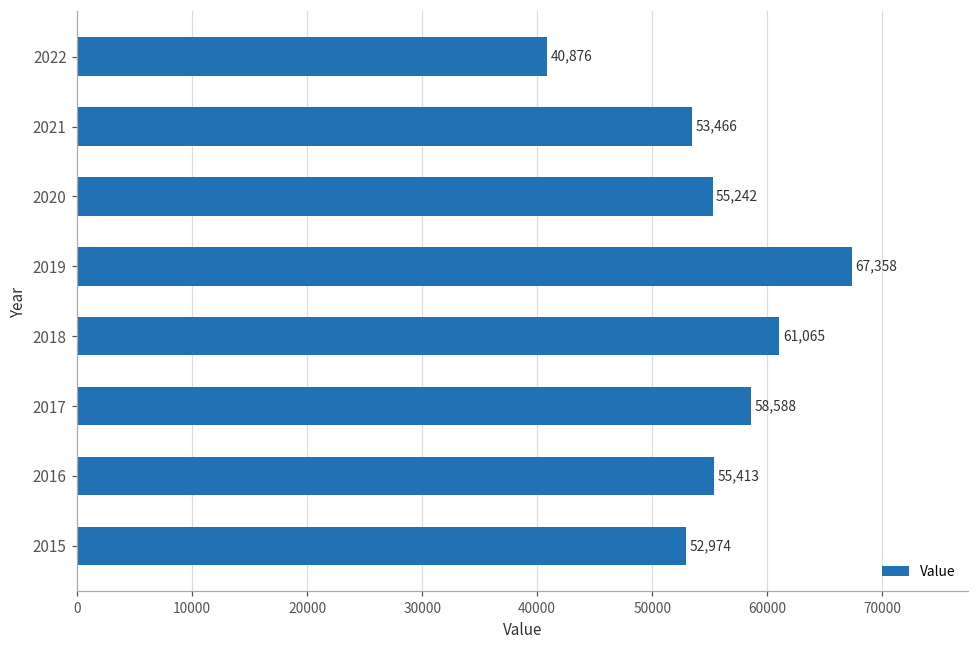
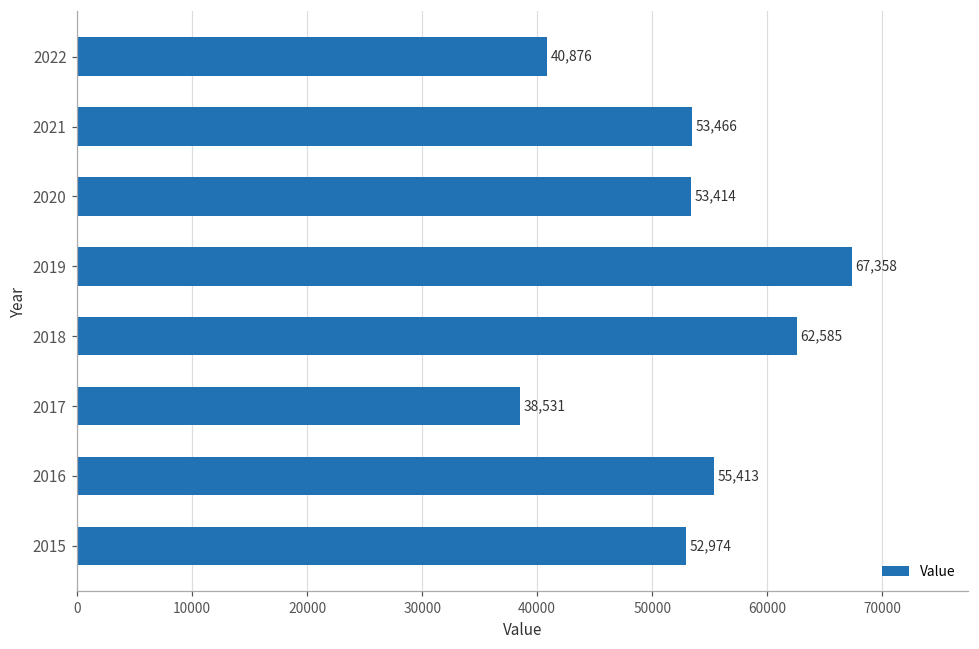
  {
    "2022": "40,876",
    "2021": "53,466",
-   "2020": "55,242",
+   "2020": "53,414",
    "2019": "67,358",
-   "2018": "61,065",
-   "2017": "58,588",
+   "2018": "62,585",
+   "2017": "38,531",
    "2016": "55,413",
    "2015": "52,974"
  }
